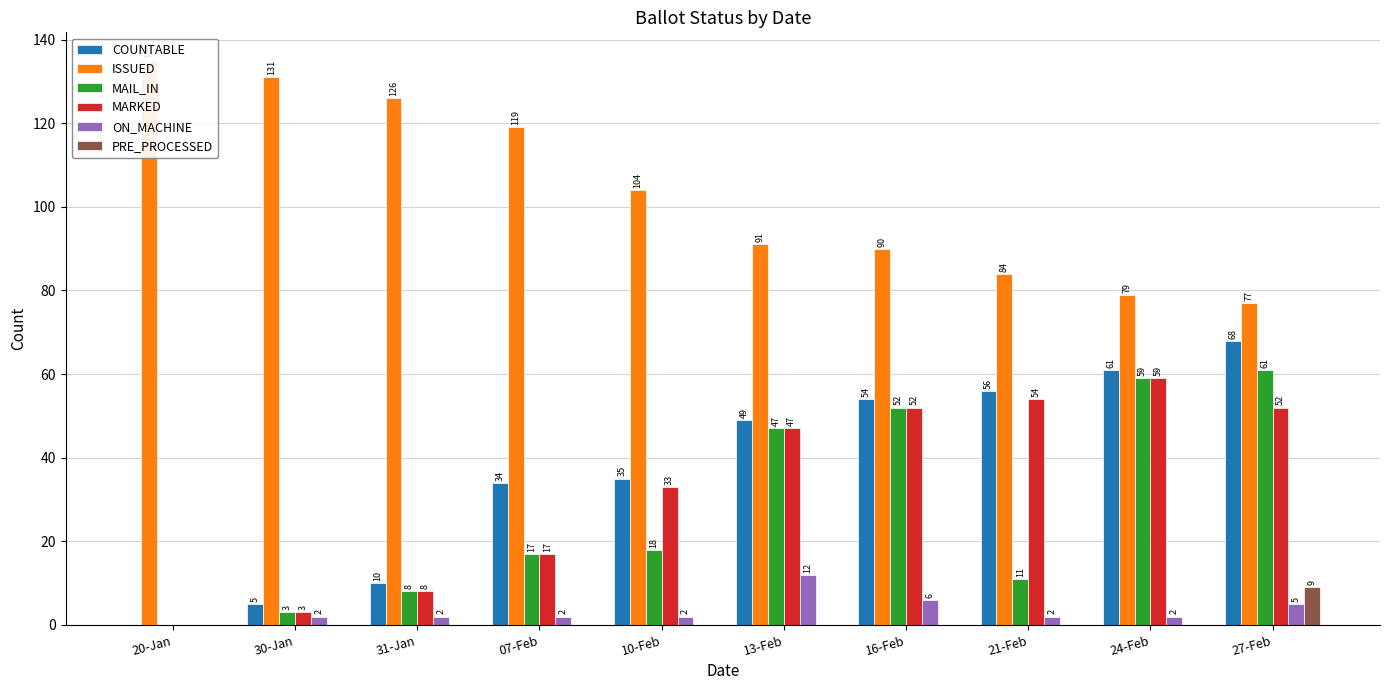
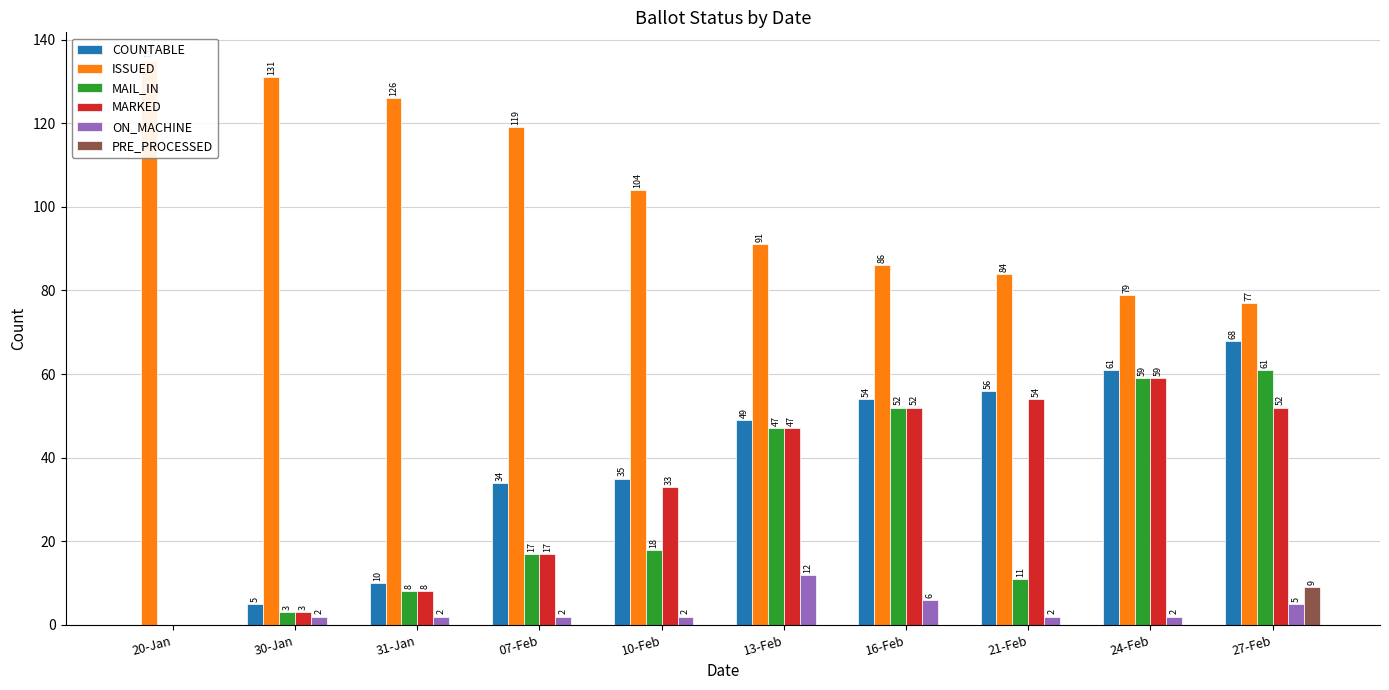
  {
    "COUNTABLE": {
      "30-Jan": 5,
      "31-Jan": 10,
      "07-Feb": 34,
      "10-Feb": 35,
      "13-Feb": 49,
      "16-Feb": 54,
      "21-Feb": 56,
      "24-Feb": 61,
      "27-Feb": 68
    },
    "ISSUED": {
      "30-Jan": 131,
      "31-Jan": 126,
      "07-Feb": 119,
      "10-Feb": 104,
      "13-Feb": 91,
-     "16-Feb": 90,
+     "16-Feb": 86,
      "21-Feb": 84,
      "24-Feb": 79,
      "27-Feb": 77
    },
    "MAIL_IN": {
      "30-Jan": 3,
      "31-Jan": 8,
      "07-Feb": 17,
      "10-Feb": 18,
      "13-Feb": 47,
      "16-Feb": 52,
      "21-Feb": 11,
      "24-Feb": 59,
      "27-Feb": 61
    },
    "MARKED": {
      "30-Jan": 3,
      "31-Jan": 8,
      "07-Feb": 17,
      "10-Feb": 33,
      "13-Feb": 47,
      "16-Feb": 52,
      "21-Feb": 54,
      "24-Feb": 59,
      "27-Feb": 52
    },
    "ON_MACHINE": {
      "30-Jan": 2,
      "31-Jan": 2,
      "07-Feb": 2,
      "10-Feb": 2,
      "13-Feb": 12,
      "16-Feb": 6,
      "21-Feb": 2,
      "24-Feb": 2,
      "27-Feb": 5
    },
    "PRE_PROCESSED": {
      "27-Feb": 9
    }
  }
